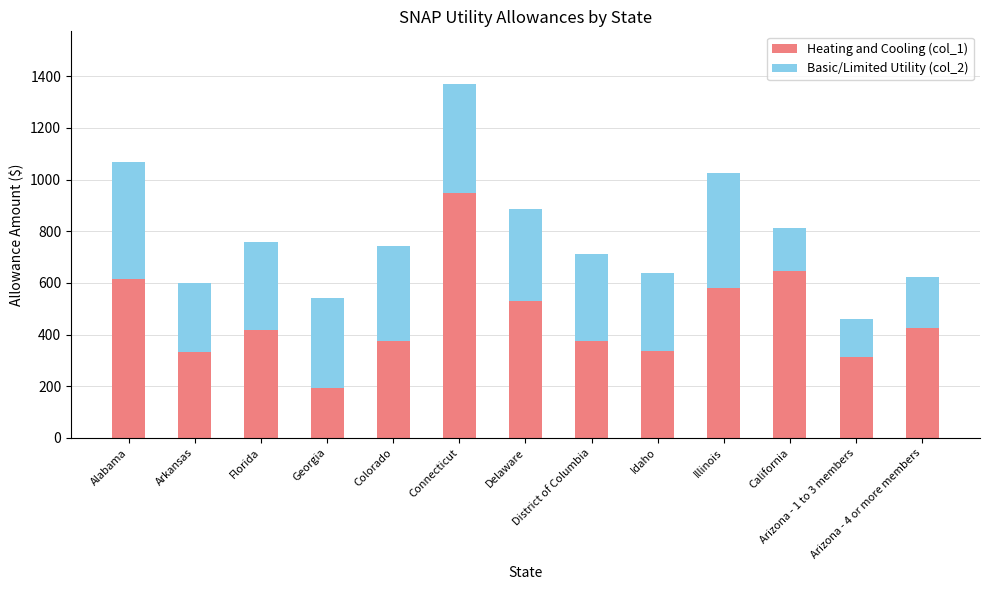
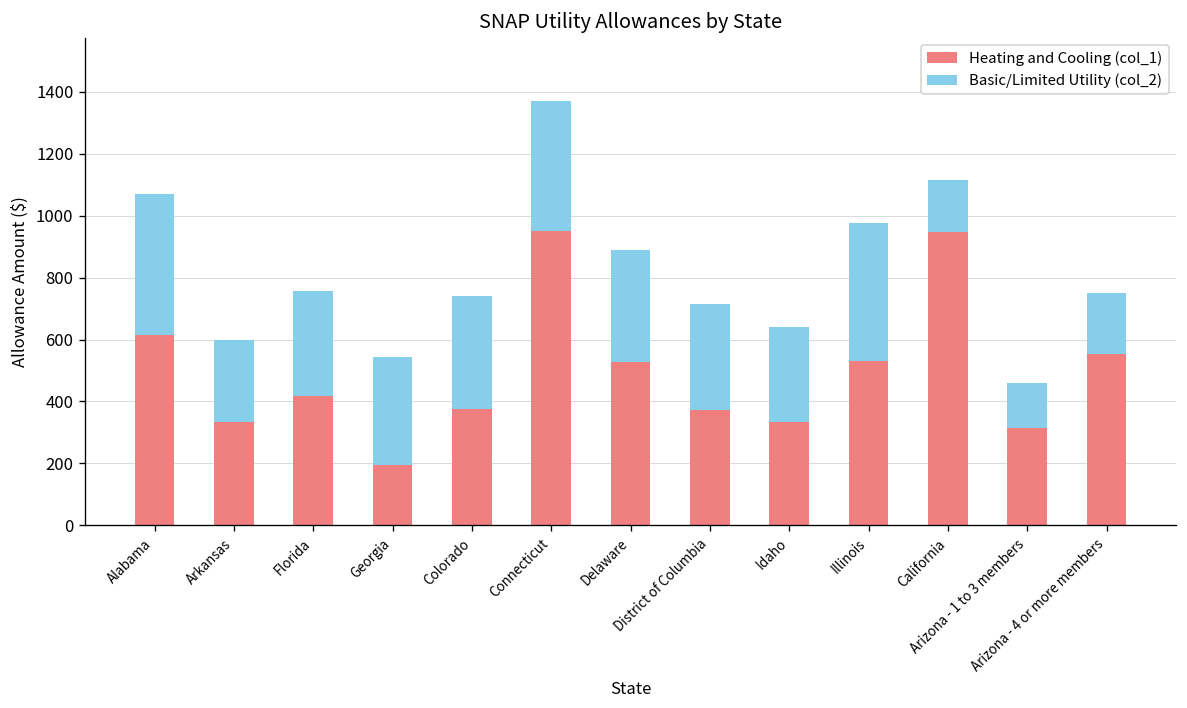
  {
    "Heating and Cooling (col_1)": {
      "Alabama": 620,
      "Arkansas": 330,
      "Florida": 420,
      "Georgia": 190,
      "Colorado": 380,
      "Connecticut": 950,
      "Delaware": 530,
      "District of Columbia": 370,
      "Idaho": 340,
-     "Illinois": 580,
-     "California": 650,
+     "Illinois": 530,
+     "California": 950,
      "Arizona - 1 to 3 members": 310,
-     "Arizona - 4 or more members": 430
+     "Arizona - 4 or more members": 550
    },
    "Basic/Limited Utility (col_2)": {
      "Alabama": 450,
      "Arkansas": 270,
      "Florida": 340,
      "Georgia": 350,
      "Colorado": 370,
      "Connecticut": 420,
      "Delaware": 360,
      "District of Columbia": 340,
      "Idaho": 310,
      "Illinois": 450,
      "California": 170,
      "Arizona - 1 to 3 members": 150,
      "Arizona - 4 or more members": 200
    }
  }
